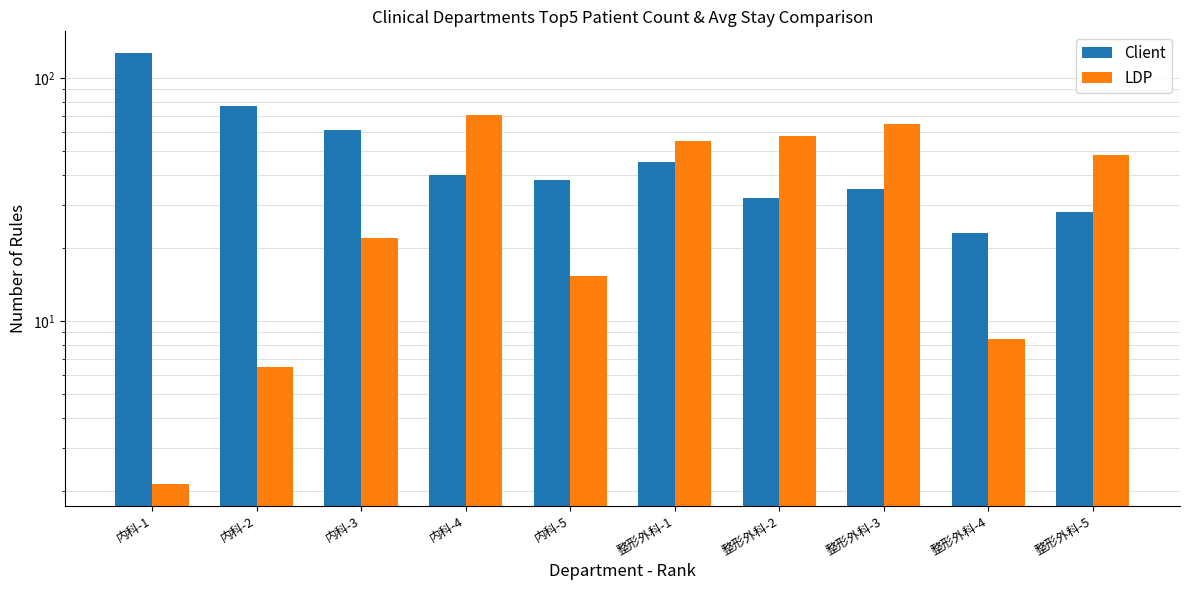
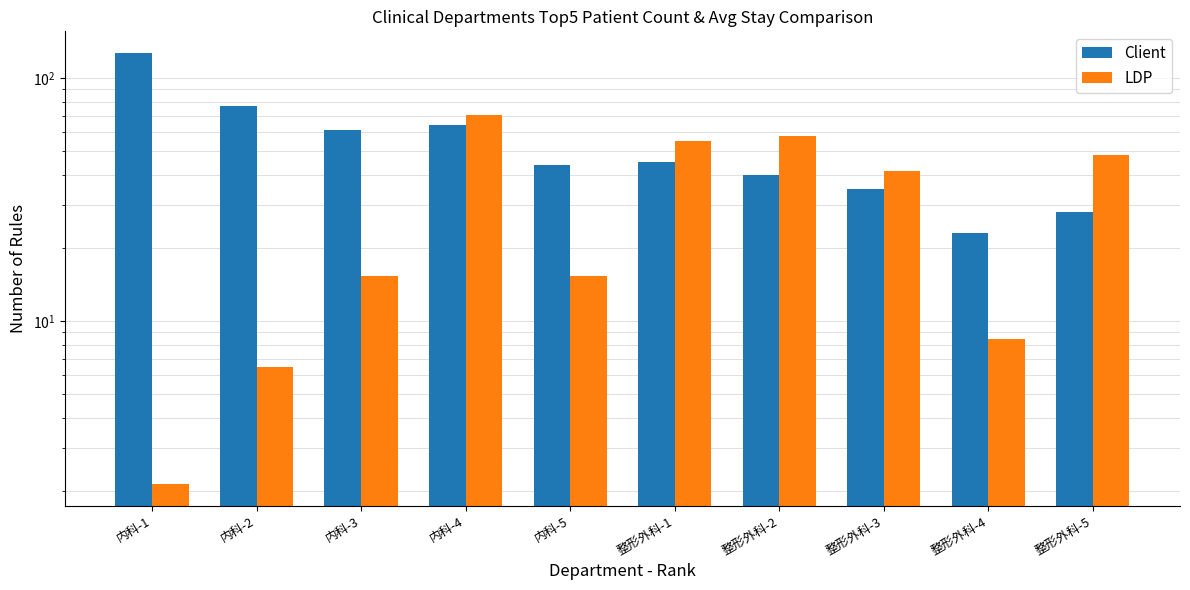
  {
    "Client": {
      "内科-1": 130,
      "内科-2": 77,
      "内科-3": 61,
-     "内科-4": 40,
-     "内科-5": 38,
+     "内科-4": 64,
+     "内科-5": 44,
      "整形外科-1": 45,
-     "整形外科-2": 32,
+     "整形外科-2": 40,
      "整形外科-3": 35,
      "整形外科-4": 23,
      "整形外科-5": 28
    },
    "LDP": {
      "内科-1": 2.1,
      "内科-2": 6.4,
-     "内科-3": 22,
+     "内科-3": 15,
      "内科-4": 71,
      "内科-5": 15,
      "整形外科-1": 55,
      "整形外科-2": 58,
-     "整形外科-3": 65,
+     "整形外科-3": 41,
      "整形外科-4": 8.5,
      "整形外科-5": 48
    }
  }
